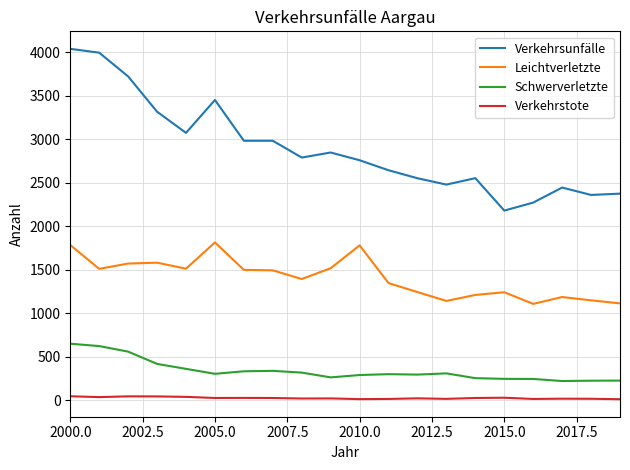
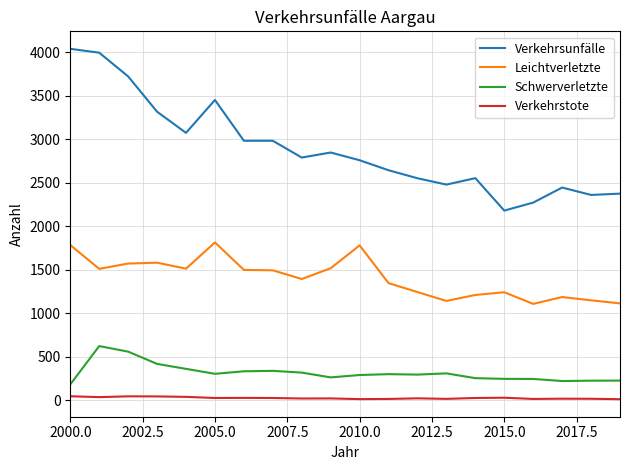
  {
    "Verkehrsunfälle": {
      "2000.0": 4000,
      "2005.0": 3500,
      "2010.0": 2800,
      "2015.0": 2200
    },
    "Leichtverletzte": {
      "2000.0": 1800,
      "2005.0": 1800,
      "2010.0": 1800,
      "2015.0": 1200
    },
    "Schwerverletzte": {
-     "2000.0": 600,
+     "2000.0": 200,
      "2005.0": 300,
      "2010.0": 300,
      "2015.0": 200
    },
    "Verkehrstote": {
      "2000.0": 0,
      "2005.0": 0,
      "2010.0": 0,
      "2015.0": 0
    }
  }
